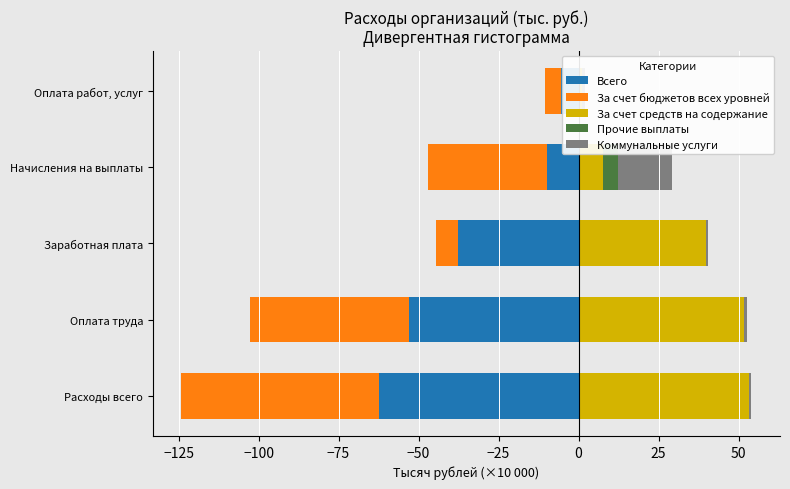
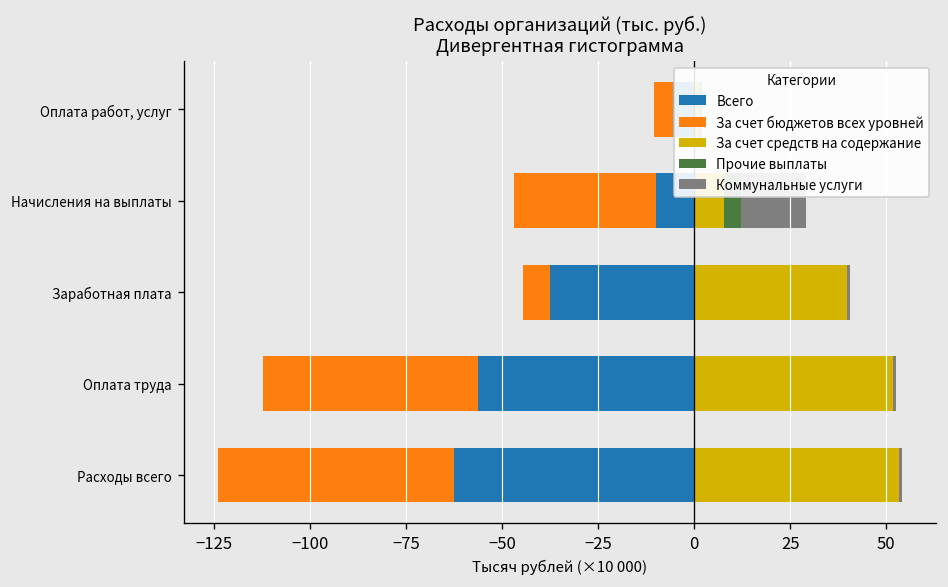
  {
    "Всего": {
      "Оплата работ, услуг": -5,
      "Начисления на выплаты": -10,
      "Заработная плата": -38,
-     "Оплата труда": -53,
+     "Оплата труда": -56,
      "Расходы всего": -62
    },
    "За счет бюджетов всех уровней": {
      "Оплата работ, услуг": -5,
      "Начисления на выплаты": -37,
      "Заработная плата": -7,
-     "Оплата труда": -50,
+     "Оплата труда": -56,
      "Расходы всего": -62
    },
    "За счет средств на содержание": {
      "Начисления на выплаты": 8,
      "Заработная плата": 40,
      "Оплата труда": 52,
      "Расходы всего": 53
    },
    "Прочие выплаты": {
      "Начисления на выплаты": 5
    },
    "Коммунальные услуги": {
      "Начисления на выплаты": 17,
      "Расходы всего": 1
    }
  }
